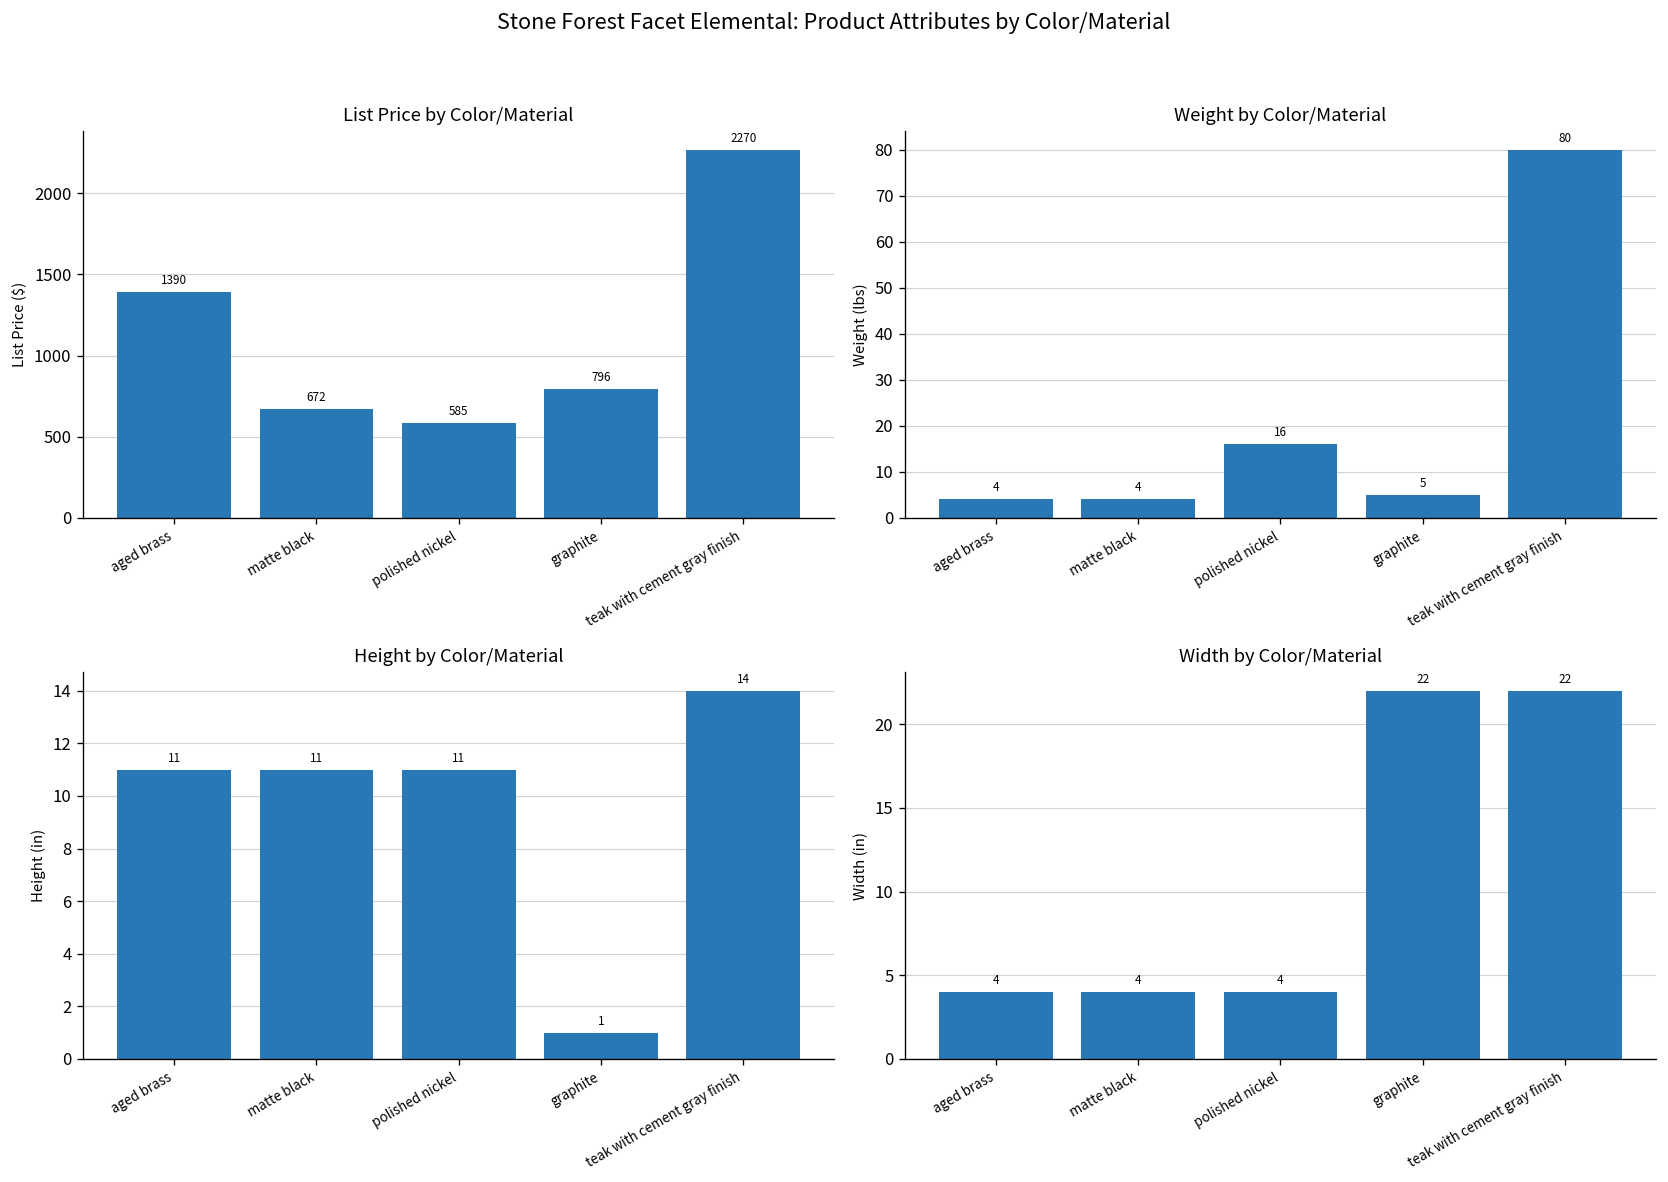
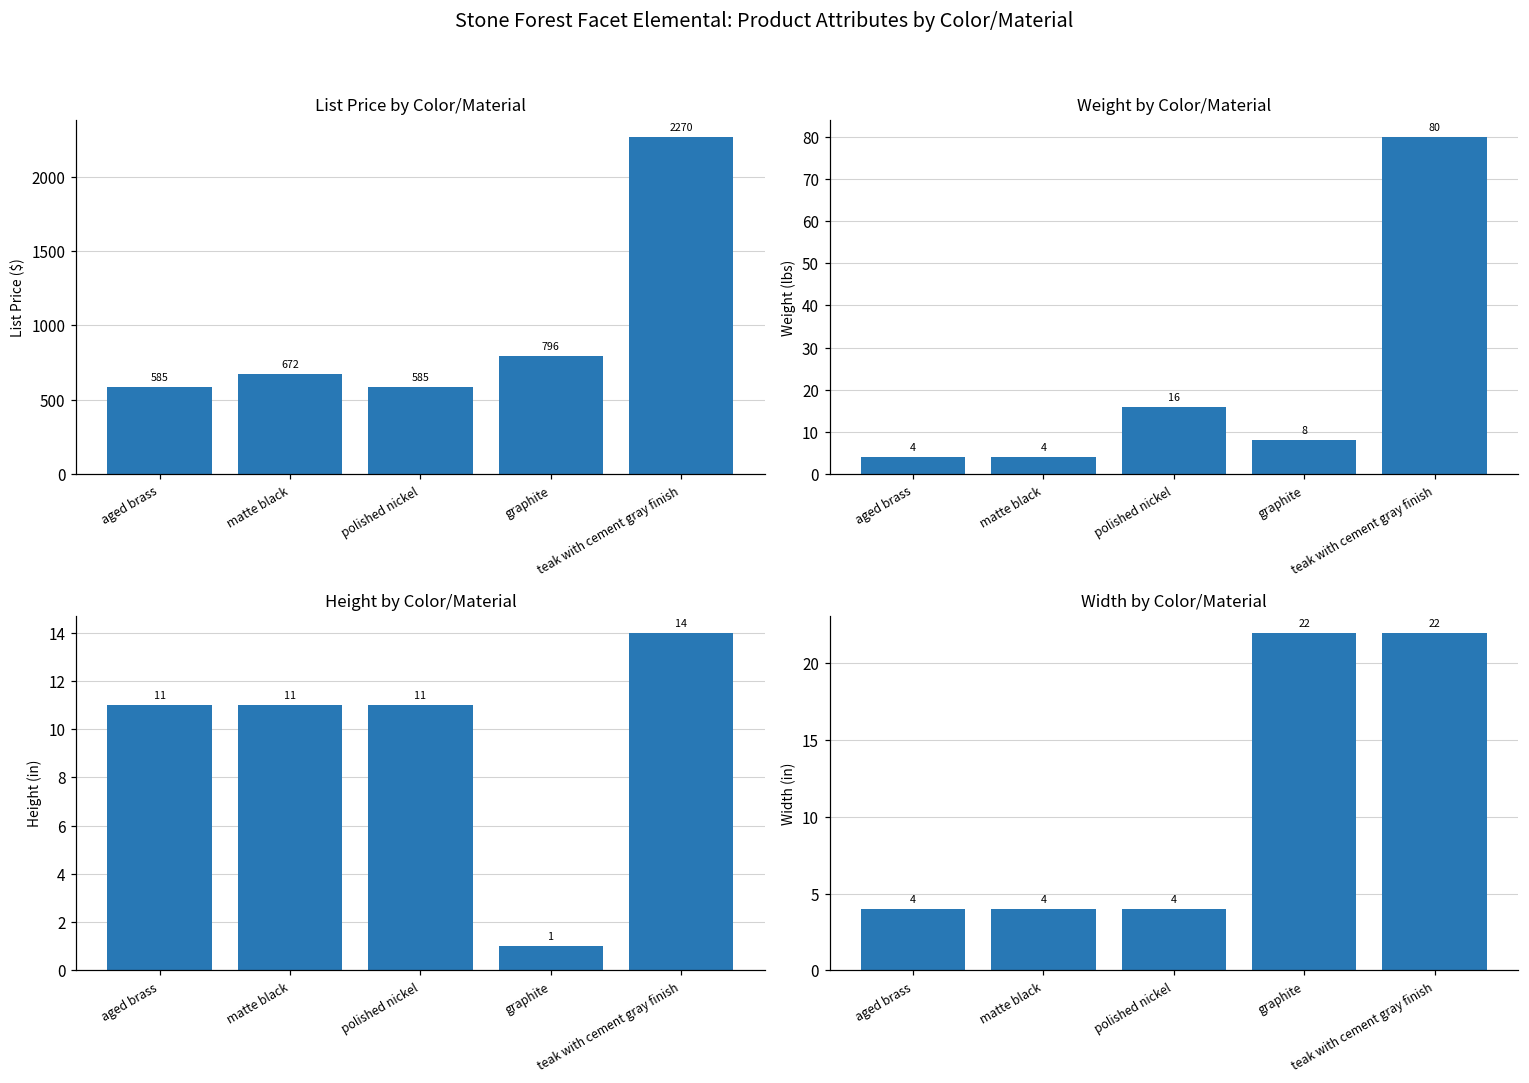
  {
    "List Price by Color/Material": {
-     "aged brass": 1390,
+     "aged brass": 585,
      "matte black": 672,
      "polished nickel": 585,
      "graphite": 796,
      "teak with cement gray finish": 2270
    },
    "Weight by Color/Material": {
      "aged brass": 4,
      "matte black": 4,
      "polished nickel": 16,
-     "graphite": 5,
+     "graphite": 8,
      "teak with cement gray finish": 80
    },
    "Height by Color/Material": {
      "aged brass": 11,
      "matte black": 11,
      "polished nickel": 11,
      "graphite": 1,
      "teak with cement gray finish": 14
    },
    "Width by Color/Material": {
      "aged brass": 4,
      "matte black": 4,
      "polished nickel": 4,
      "graphite": 22,
      "teak with cement gray finish": 22
    }
  }
